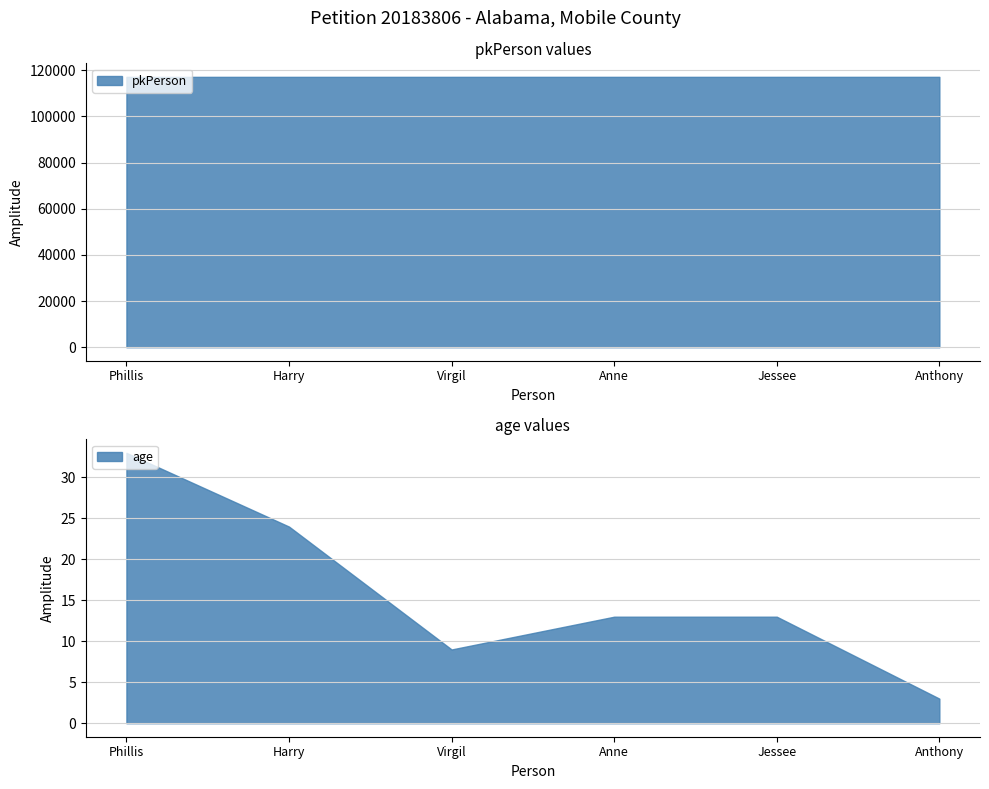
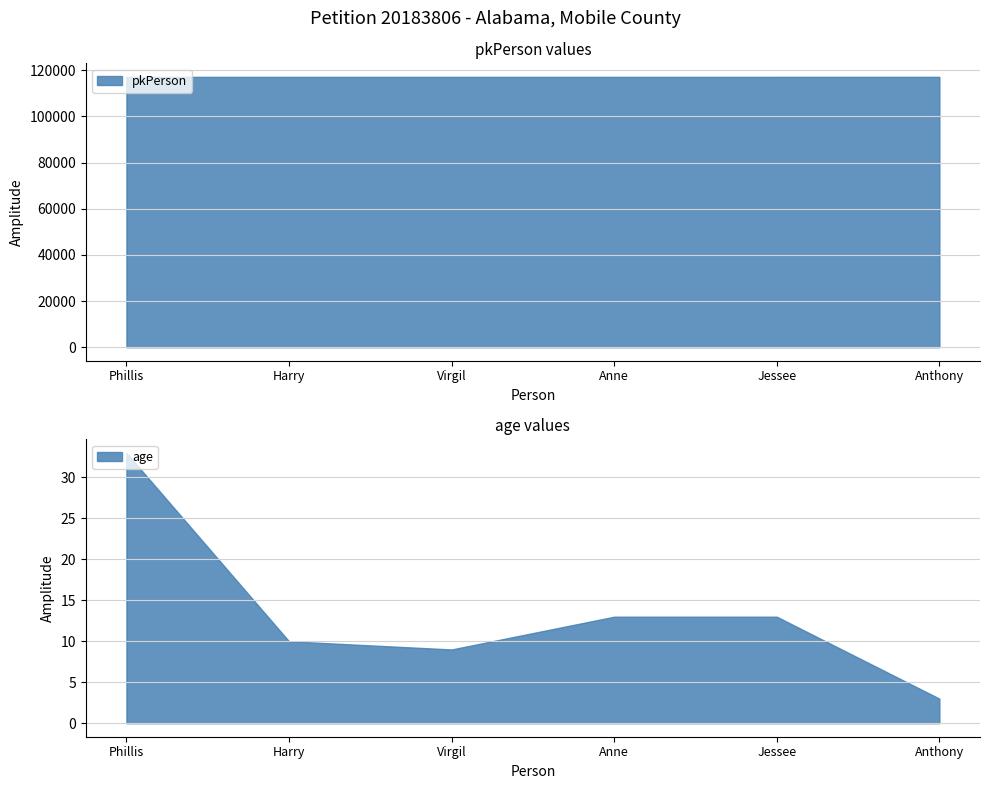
  {
    "pkPerson values": {
      "Harry": 117000,
      "Virgil": 117000,
      "Anne": 117000,
      "Jessee": 117000,
      "Anthony": 117000
    },
    "age values": {
-     "Harry": 24,
+     "Harry": 10,
      "Virgil": 9,
      "Anne": 13,
      "Jessee": 13,
      "Anthony": 3
    }
  }
